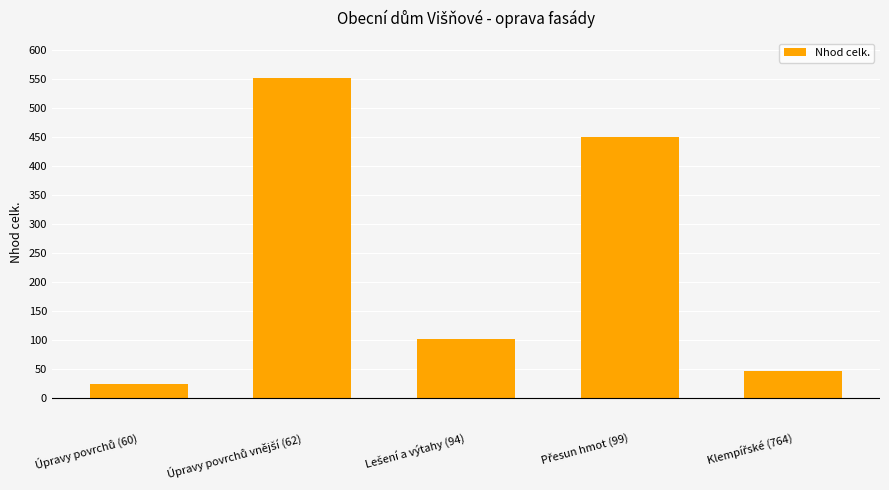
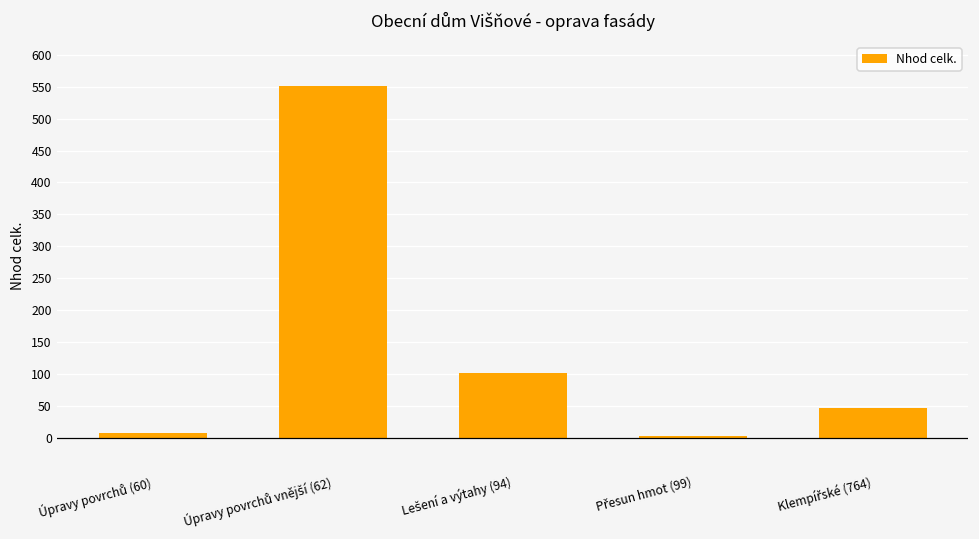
  {
-   "Úpravy povrchů (60)": 20,
+   "Úpravy povrchů (60)": 10,
    "Úpravy povrchů vnější (62)": 550,
    "Lešení a výtahy (94)": 100,
-   "Přesun hmot (99)": 450,
+   "Přesun hmot (99)": 0,
    "Klempířské (764)": 50
  }
